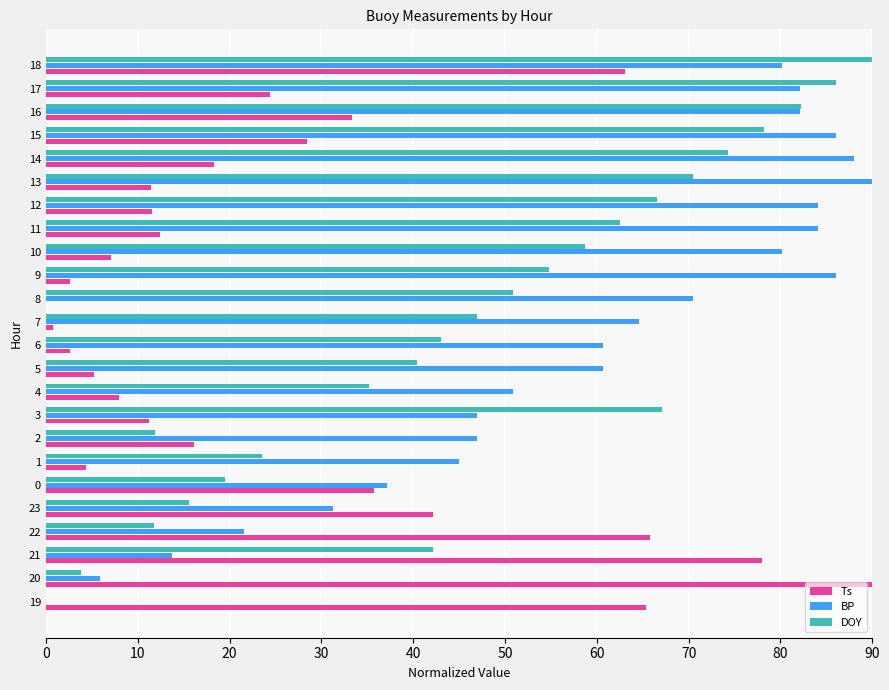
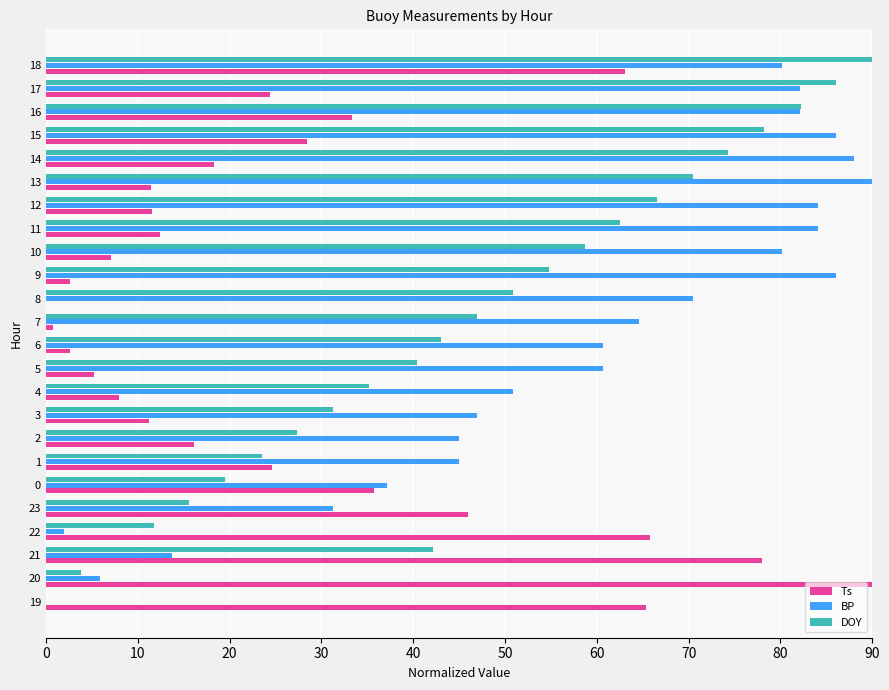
  {
    "Ts": {
      "18": 63,
      "17": 24,
      "16": 33,
      "15": 28,
      "14": 18,
      "13": 11,
      "12": 12,
      "11": 12,
      "10": 7,
      "9": 3,
      "8": 0,
      "7": 1,
      "6": 3,
      "5": 5,
      "4": 8,
      "3": 11,
      "2": 16,
-     "1": 4,
+     "1": 25,
      "0": 36,
-     "23": 42,
+     "23": 46,
      "22": 66,
      "21": 78,
      "20": 90,
      "19": 65
    },
    "BP": {
      "18": 80,
      "17": 82,
      "16": 82,
      "15": 86,
      "14": 88,
      "13": 90,
      "12": 84,
      "11": 84,
      "10": 80,
      "9": 86,
      "8": 70,
      "7": 65,
      "6": 61,
      "5": 61,
      "4": 51,
      "3": 47,
-     "2": 47,
+     "2": 45,
      "1": 45,
      "0": 37,
      "23": 31,
-     "22": 22,
+     "22": 2,
      "21": 14,
      "20": 6,
      "19": 0
    },
    "DOY": {
      "18": 90,
      "17": 86,
      "16": 82,
      "15": 78,
      "14": 74,
      "13": 70,
      "12": 67,
      "11": 63,
      "10": 59,
      "9": 55,
      "8": 51,
      "7": 47,
      "6": 43,
      "5": 40,
      "4": 35,
-     "3": 67,
-     "2": 12,
+     "3": 31,
+     "2": 27,
      "1": 23,
      "0": 20,
      "23": 16,
      "22": 12,
      "21": 42,
      "20": 4,
      "19": 0
    }
  }
